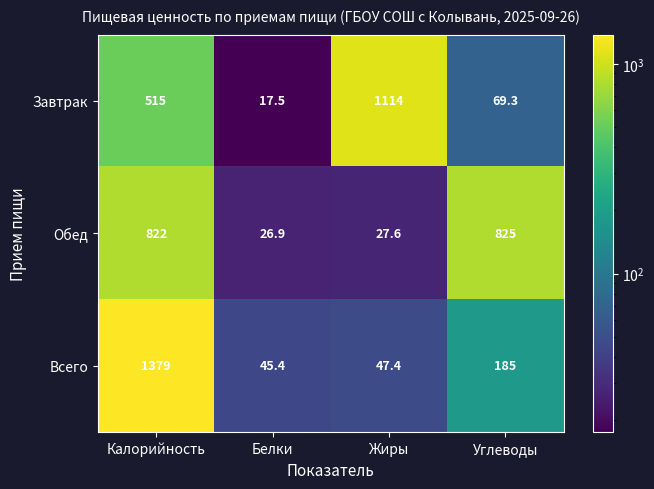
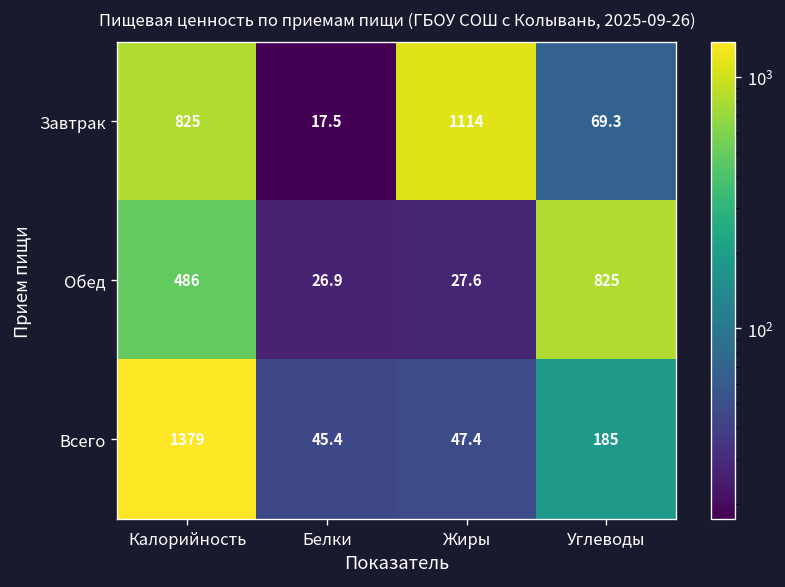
  {
    "Завтрак": {
-     "Калорийность": 515,
+     "Калорийность": 825,
      "Белки": 17.5,
      "Жиры": 1114,
      "Углеводы": 69.3
    },
    "Обед": {
-     "Калорийность": 822,
+     "Калорийность": 486,
      "Белки": 26.9,
      "Жиры": 27.6,
      "Углеводы": 825
    },
    "Всего": {
      "Калорийность": 1379,
      "Белки": 45.4,
      "Жиры": 47.4,
      "Углеводы": 185
    }
  }
